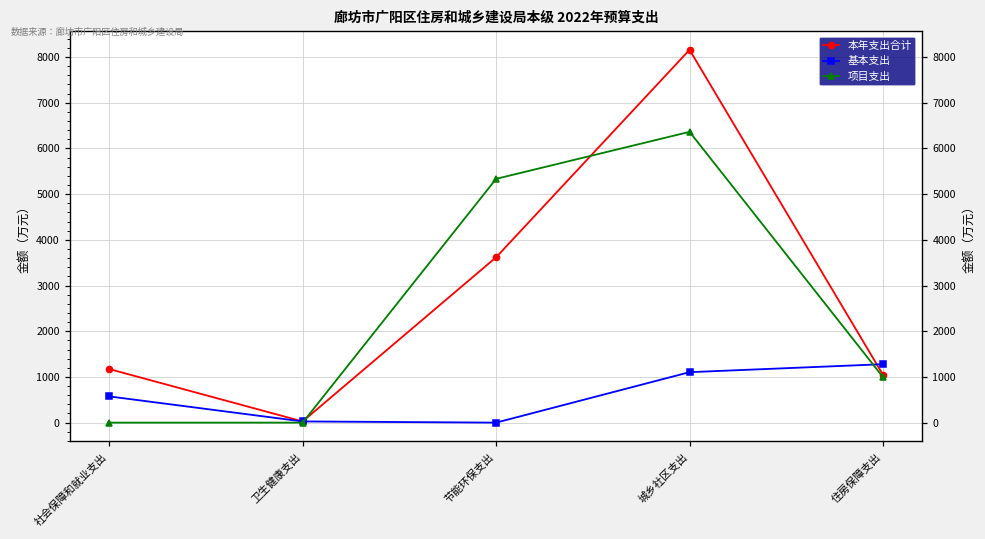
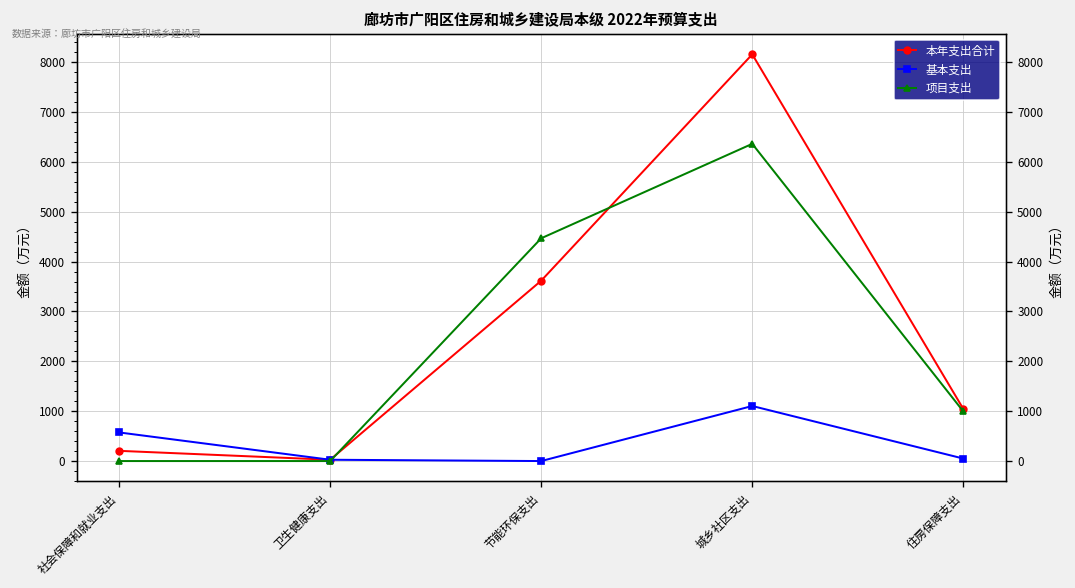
  {
    "本年支出合计": {
-     "社会保障和就业支出": 1200,
+     "社会保障和就业支出": 200,
      "节能环保支出": 3600,
      "城乡社区支出": 8200
    },
    "基本支出": {
      "社会保障和就业支出": 600,
      "节能环保支出": 0,
      "城乡社区支出": 1100,
-     "住房保障支出": 1300
+     "住房保障支出": 100
    },
    "项目支出": {
      "社会保障和就业支出": 0,
-     "节能环保支出": 5300,
+     "节能环保支出": 4500,
      "城乡社区支出": 6400
    }
  }
